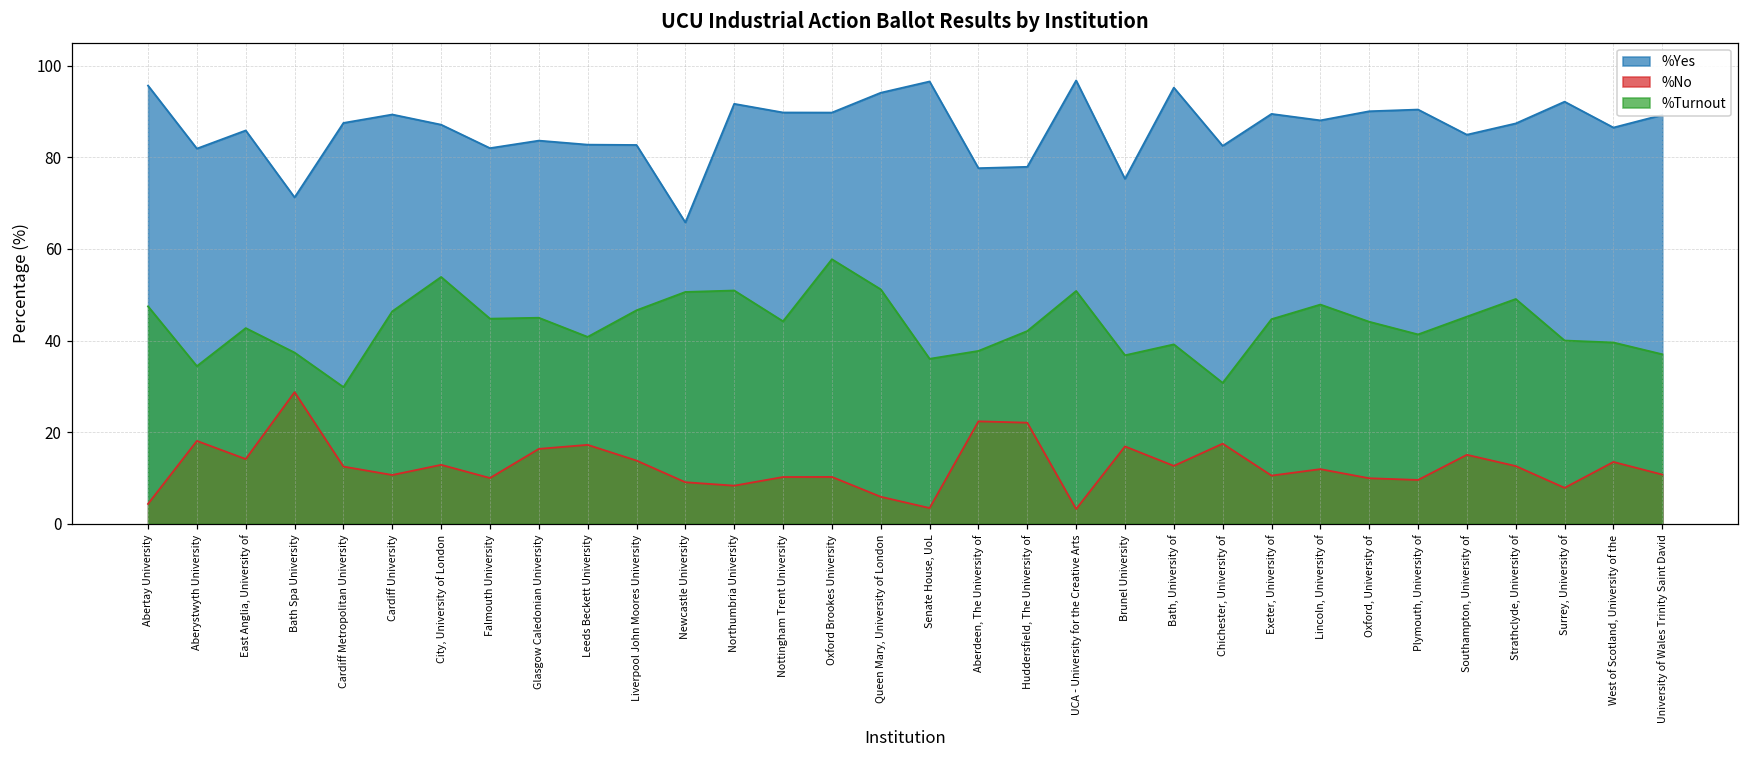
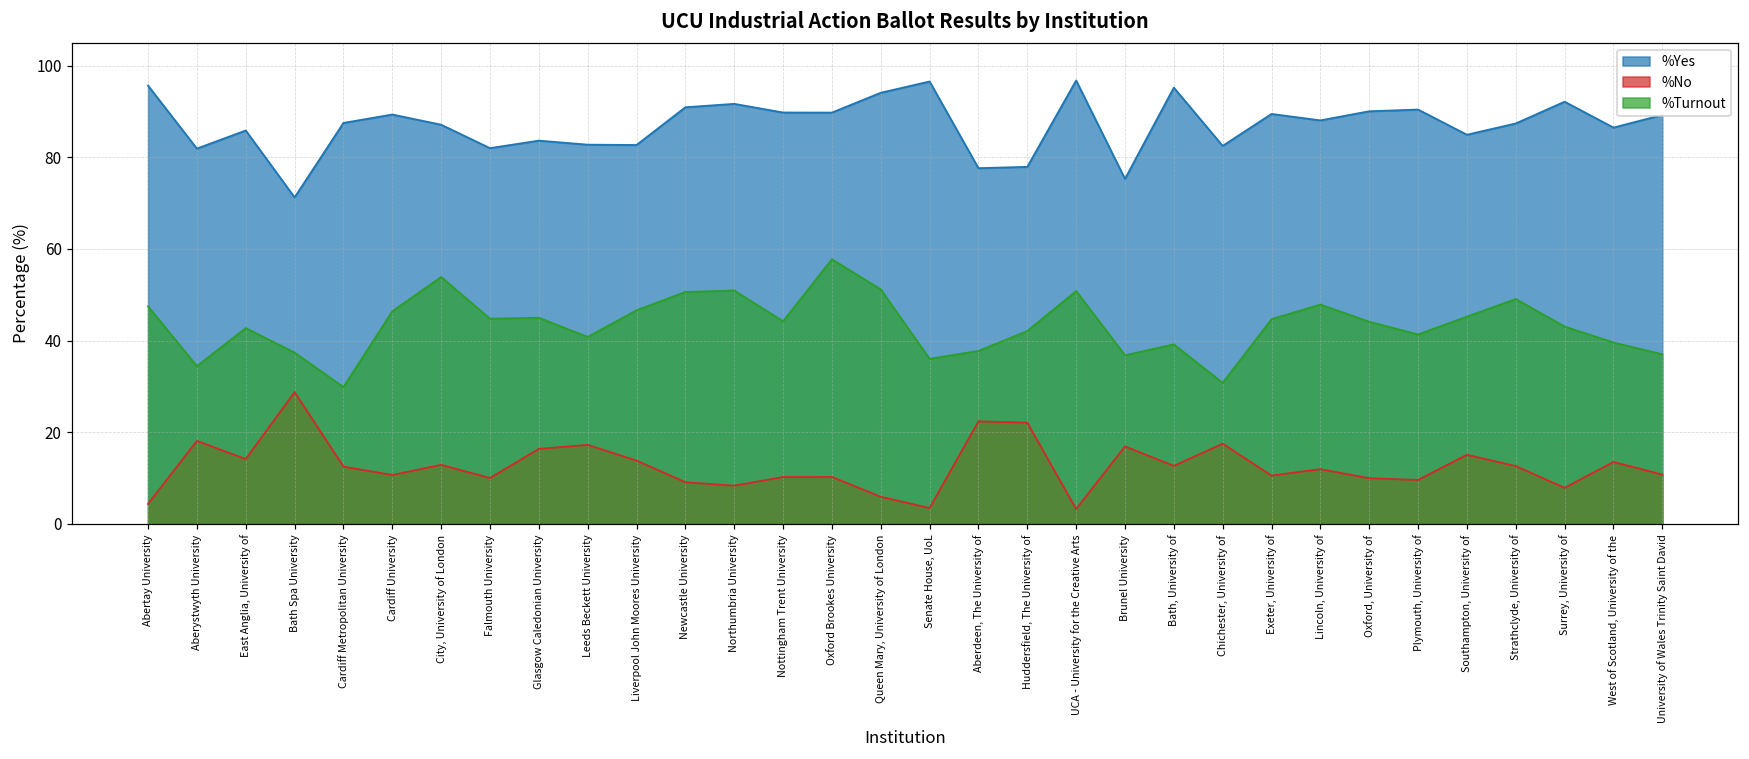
  {
    "%Yes": {
      "Abertay University": 96,
      "Aberystwyth University": 82,
      "East Anglia, University of": 86,
      "Bath Spa University": 71,
      "Cardiff Metropolitan University": 88,
      "Cardiff University": 89,
      "City, University of London": 87,
      "Falmouth University": 82,
      "Glasgow Caledonian University": 84,
      "Leeds Beckett University": 83,
      "Liverpool John Moores University": 83,
-     "Newcastle University": 66,
+     "Newcastle University": 91,
      "Northumbria University": 92,
      "Nottingham Trent University": 90,
      "Oxford Brookes University": 90,
      "Queen Mary, University of London": 94,
      "Senate House, UoL": 97,
      "Aberdeen, The University of": 78,
      "Huddersfield, The University of": 78,
      "UCA - University for the Creative Arts": 97,
      "Brunel University": 75,
      "Bath, University of": 95,
      "Chichester, University of": 83,
      "Exeter, University of": 89,
      "Lincoln, University of": 88,
      "Oxford, University of": 90,
      "Plymouth, University of": 90,
      "Southampton, University of": 85,
      "Strathclyde, University of": 87,
      "Surrey, University of": 92,
      "West of Scotland, University of the": 86
    },
    "%No": {
      "Abertay University": 4,
      "Aberystwyth University": 18,
      "East Anglia, University of": 14,
      "Bath Spa University": 29,
      "Cardiff Metropolitan University": 13,
      "Cardiff University": 11,
      "City, University of London": 13,
      "Falmouth University": 10,
      "Glasgow Caledonian University": 16,
      "Leeds Beckett University": 17,
      "Liverpool John Moores University": 14,
      "Newcastle University": 9,
      "Northumbria University": 8,
      "Nottingham Trent University": 10,
      "Oxford Brookes University": 10,
      "Queen Mary, University of London": 6,
      "Senate House, UoL": 3,
      "Aberdeen, The University of": 22,
      "Huddersfield, The University of": 22,
      "UCA - University for the Creative Arts": 3,
      "Brunel University": 17,
      "Bath, University of": 13,
      "Chichester, University of": 18,
      "Exeter, University of": 11,
      "Lincoln, University of": 12,
      "Oxford, University of": 10,
      "Plymouth, University of": 10,
      "Southampton, University of": 15,
      "Strathclyde, University of": 13,
      "Surrey, University of": 8,
      "West of Scotland, University of the": 14,
      "University of Wales Trinity Saint David": 11
    },
    "%Turnout": {
      "Abertay University": 47,
      "Aberystwyth University": 34,
      "East Anglia, University of": 43,
      "Bath Spa University": 37,
      "Cardiff Metropolitan University": 30,
      "Cardiff University": 46,
      "City, University of London": 54,
      "Falmouth University": 45,
      "Glasgow Caledonian University": 45,
      "Leeds Beckett University": 41,
      "Liverpool John Moores University": 47,
      "Newcastle University": 51,
      "Northumbria University": 51,
      "Nottingham Trent University": 44,
      "Oxford Brookes University": 58,
      "Queen Mary, University of London": 51,
      "Senate House, UoL": 36,
      "Aberdeen, The University of": 38,
      "Huddersfield, The University of": 42,
      "UCA - University for the Creative Arts": 51,
      "Brunel University": 37,
      "Bath, University of": 39,
      "Chichester, University of": 31,
      "Exeter, University of": 45,
      "Lincoln, University of": 48,
      "Oxford, University of": 44,
      "Plymouth, University of": 41,
      "Southampton, University of": 45,
      "Strathclyde, University of": 49,
-     "Surrey, University of": 40,
+     "Surrey, University of": 43,
      "West of Scotland, University of the": 40,
      "University of Wales Trinity Saint David": 37
    }
  }
